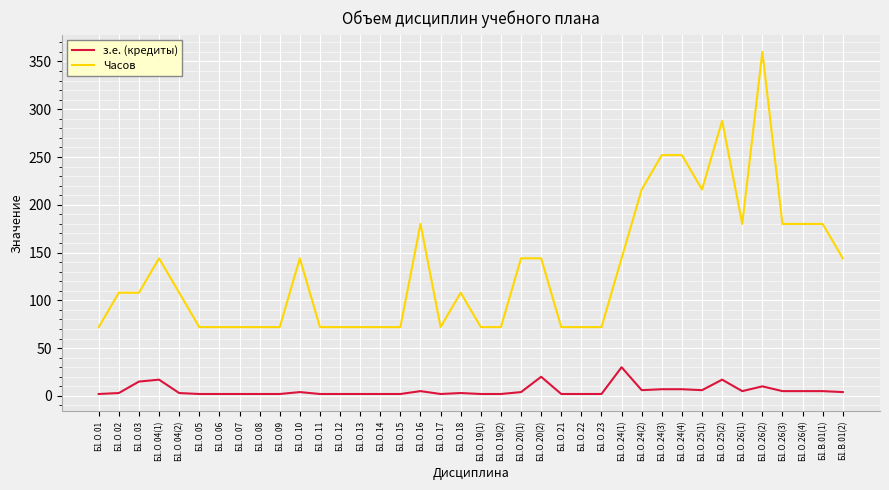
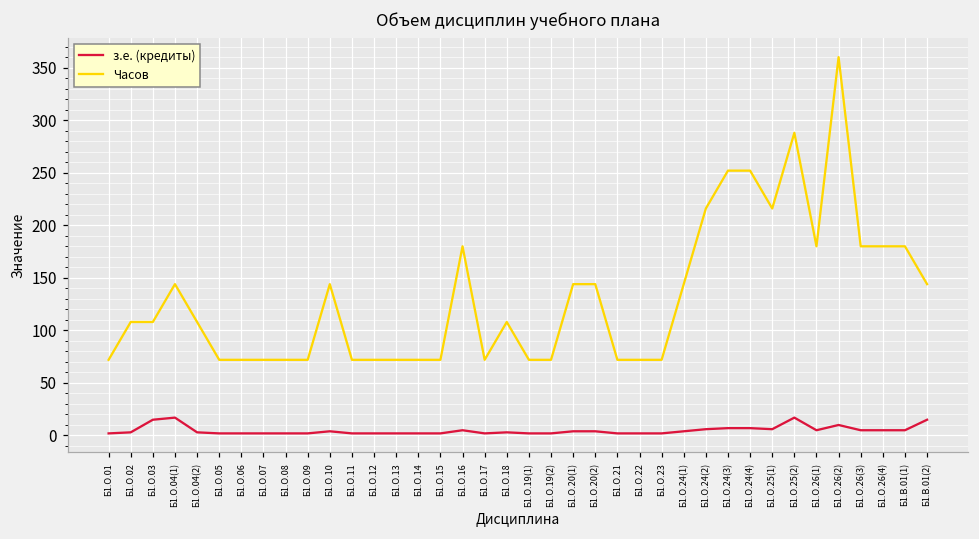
  {
    "з.е. (кредиты)": {
      "Б1.О.01": 0,
      "Б1.О.02": 0,
      "Б1.О.03": 20,
      "Б1.О.04(1)": 20,
      "Б1.О.04(2)": 0,
      "Б1.О.05": 0,
      "Б1.О.06": 0,
      "Б1.О.07": 0,
      "Б1.О.08": 0,
      "Б1.О.09": 0,
      "Б1.О.10": 0,
      "Б1.О.11": 0,
      "Б1.О.12": 0,
      "Б1.О.13": 0,
      "Б1.О.14": 0,
      "Б1.О.15": 0,
      "Б1.О.16": 10,
      "Б1.О.17": 0,
      "Б1.О.18": 0,
      "Б1.О.19(1)": 0,
      "Б1.О.19(2)": 0,
      "Б1.О.20(1)": 0,
-     "Б1.О.20(2)": 20,
+     "Б1.О.20(2)": 0,
      "Б1.О.21": 0,
      "Б1.О.22": 0,
      "Б1.О.23": 0,
-     "Б1.О.24(1)": 30,
+     "Б1.О.24(1)": 0,
      "Б1.О.24(2)": 10,
      "Б1.О.24(3)": 10,
      "Б1.О.24(4)": 10,
      "Б1.О.25(1)": 10,
      "Б1.О.25(2)": 20,
      "Б1.О.26(1)": 10,
      "Б1.О.26(2)": 10,
      "Б1.О.26(3)": 10,
      "Б1.О.26(4)": 10,
      "Б1.В.01(1)": 10,
-     "Б1.В.01(2)": 0
+     "Б1.В.01(2)": 20
    },
    "Часов": {
      "Б1.О.01": 70,
      "Б1.О.02": 110,
      "Б1.О.03": 110,
      "Б1.О.04(1)": 140,
      "Б1.О.04(2)": 110,
      "Б1.О.05": 70,
      "Б1.О.06": 70,
      "Б1.О.07": 70,
      "Б1.О.08": 70,
      "Б1.О.09": 70,
      "Б1.О.10": 140,
      "Б1.О.11": 70,
      "Б1.О.12": 70,
      "Б1.О.13": 70,
      "Б1.О.14": 70,
      "Б1.О.15": 70,
      "Б1.О.16": 180,
      "Б1.О.17": 70,
      "Б1.О.18": 110,
      "Б1.О.19(1)": 70,
      "Б1.О.19(2)": 70,
      "Б1.О.20(1)": 140,
      "Б1.О.20(2)": 140,
      "Б1.О.21": 70,
      "Б1.О.22": 70,
      "Б1.О.23": 70,
      "Б1.О.24(1)": 140,
      "Б1.О.24(2)": 220,
      "Б1.О.24(3)": 250,
      "Б1.О.24(4)": 250,
      "Б1.О.25(1)": 220,
      "Б1.О.25(2)": 290,
      "Б1.О.26(1)": 180,
      "Б1.О.26(2)": 360,
      "Б1.О.26(3)": 180,
      "Б1.О.26(4)": 180,
      "Б1.В.01(1)": 180,
      "Б1.В.01(2)": 140
    }
  }
